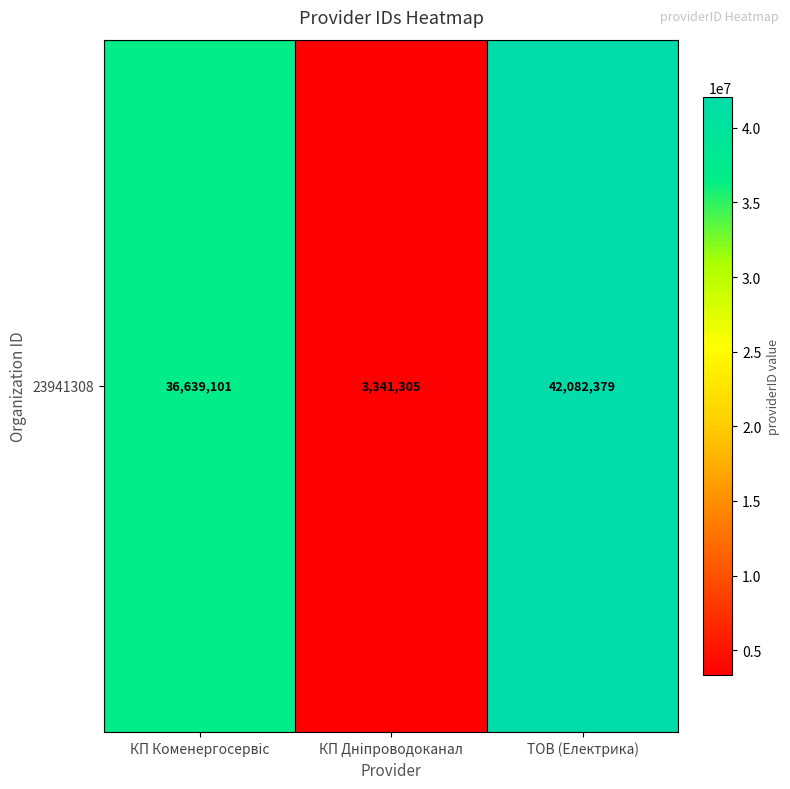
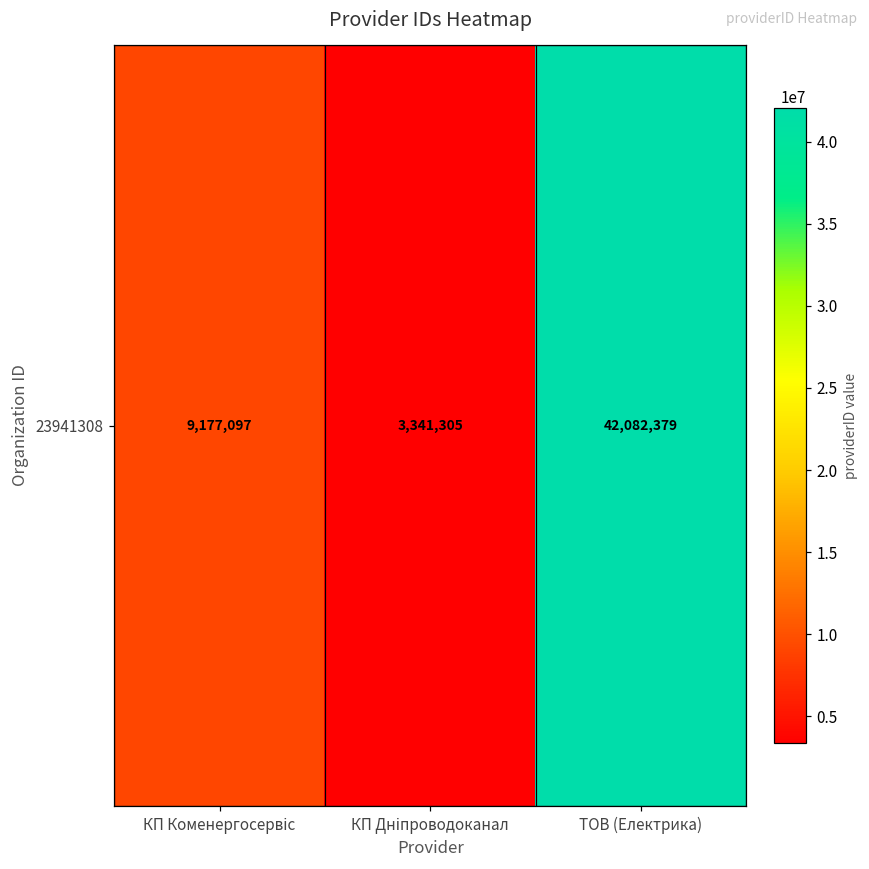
  {
    "23941308": {
-     "КП Коменергосервіс": "36,639,101",
+     "КП Коменергосервіс": "9,177,097",
      "КП Дніпроводоканал": "3,341,305",
      "ТОВ (Електрика)": "42,082,379"
    }
  }
